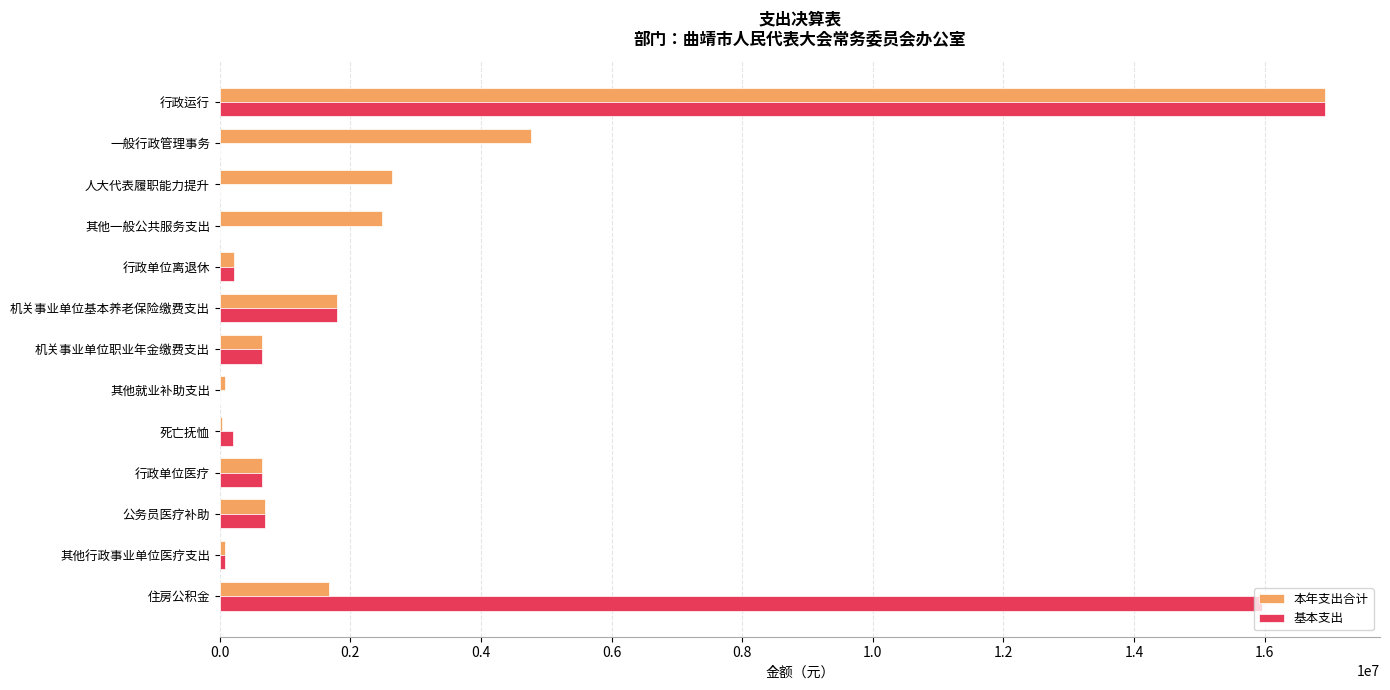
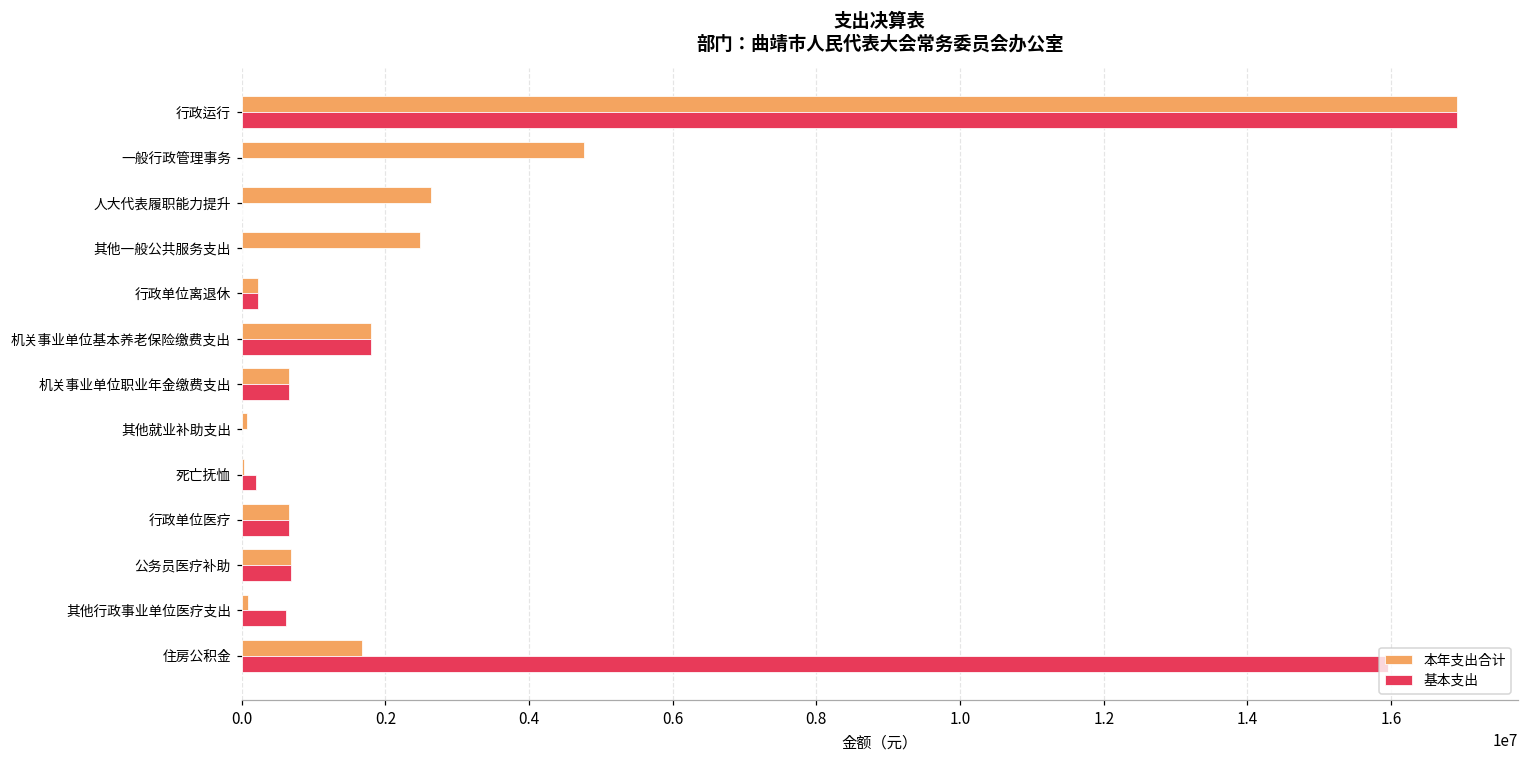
  {
    "本年支出合计": {
      "行政运行": 16900000,
      "一般行政管理事务": 4800000,
      "人大代表履职能力提升": 2600000,
      "其他一般公共服务支出": 2500000,
      "行政单位离退休": 200000,
      "机关事业单位基本养老保险缴费支出": 1800000,
      "机关事业单位职业年金缴费支出": 700000,
      "其他就业补助支出": 100000,
      "行政单位医疗": 700000,
      "公务员医疗补助": 700000,
      "其他行政事业单位医疗支出": 100000,
      "住房公积金": 1700000
    },
    "基本支出": {
      "行政运行": 16900000,
      "一般行政管理事务": 0,
      "人大代表履职能力提升": 0,
      "其他一般公共服务支出": 0,
      "行政单位离退休": 200000,
      "机关事业单位基本养老保险缴费支出": 1800000,
      "机关事业单位职业年金缴费支出": 700000,
      "其他就业补助支出": 0,
      "死亡抚恤": 200000,
      "行政单位医疗": 700000,
      "公务员医疗补助": 700000,
-     "其他行政事业单位医疗支出": 100000
+     "其他行政事业单位医疗支出": 600000
    }
  }
